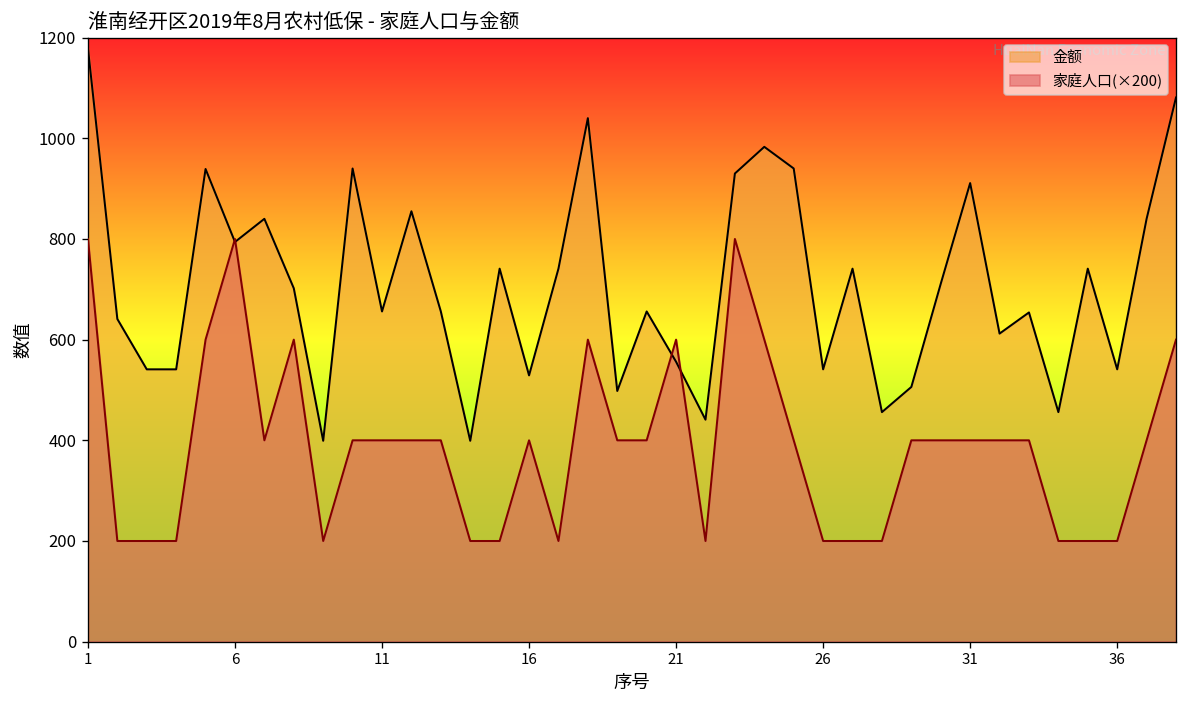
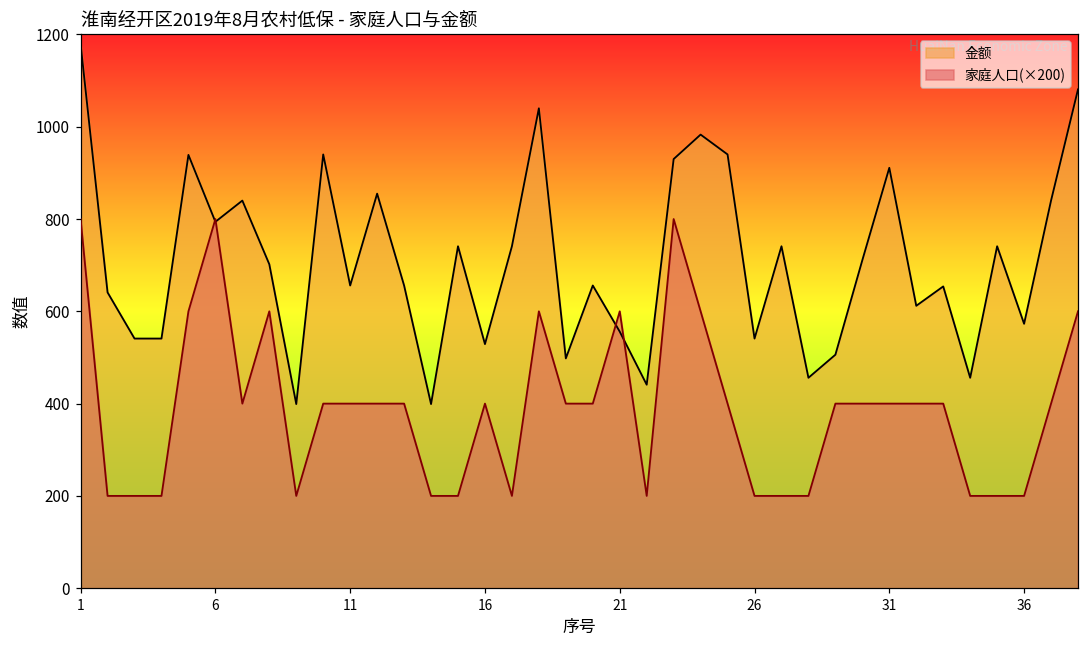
  {
    "金额": {
      "1": 1180,
      "11": 660,
      "16": 530,
      "21": 560,
      "26": 540,
      "31": 910,
-     "36": 540
+     "36": 570
    },
    "家庭人口(×200)": {
      "1": 800,
      "11": 400,
      "16": 400,
      "21": 600,
      "26": 200,
      "31": 400,
      "36": 200
    }
  }
